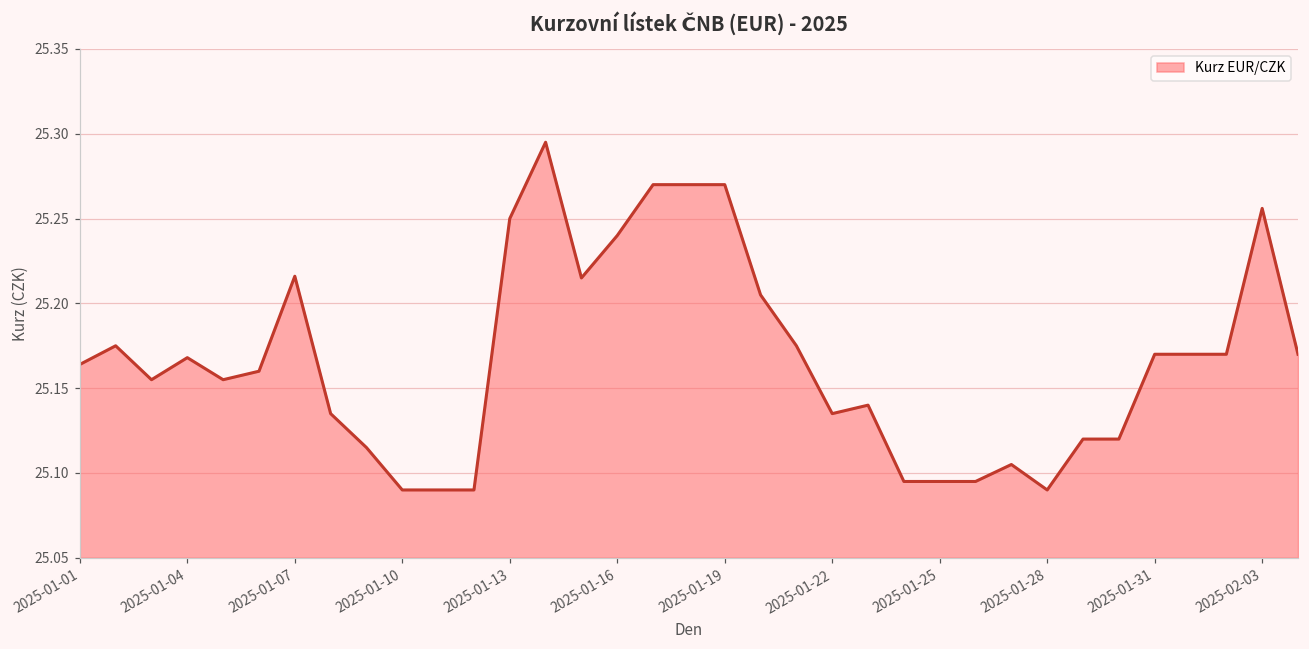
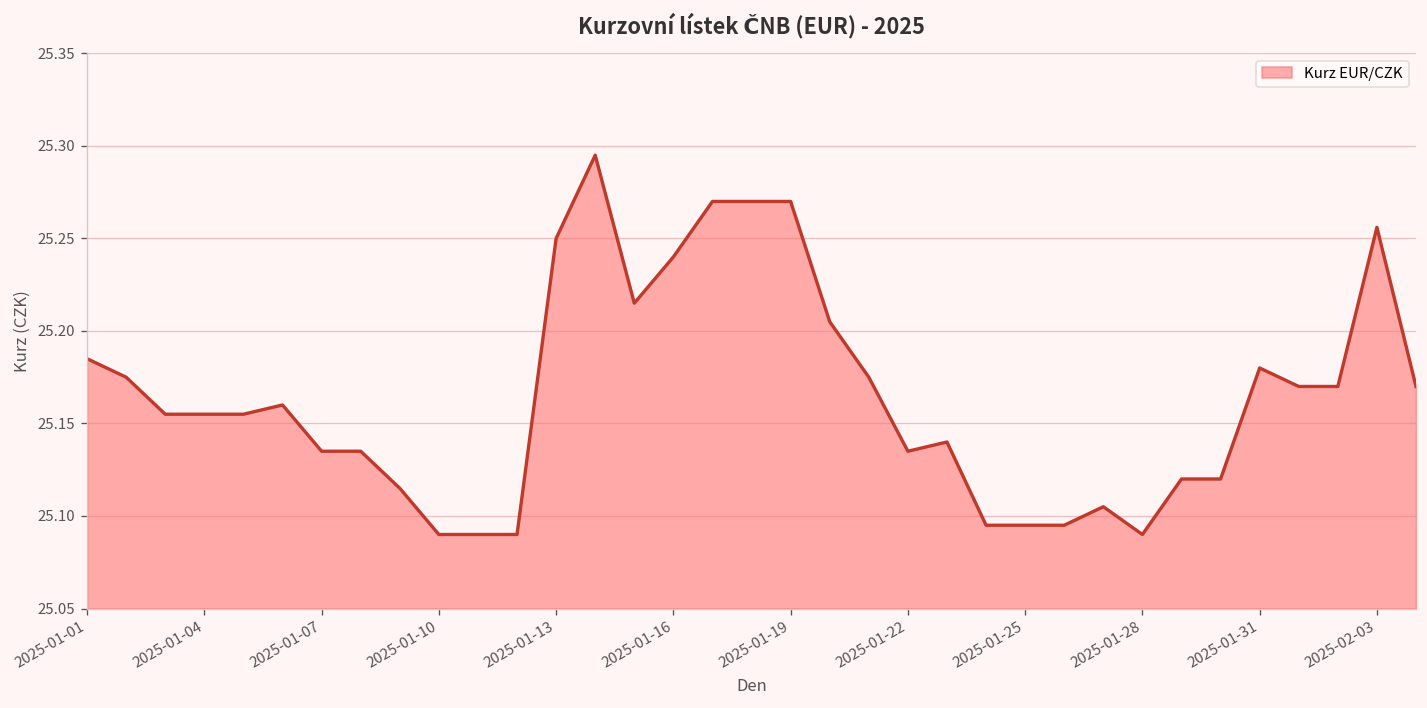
  {
-   "2025-01-01": 25.164,
-   "2025-01-04": 25.168,
-   "2025-01-07": 25.216,
+   "2025-01-01": 25.185,
+   "2025-01-04": 25.155,
+   "2025-01-07": 25.135,
    "2025-01-10": 25.090,
    "2025-01-13": 25.250,
    "2025-01-16": 25.240,
    "2025-01-19": 25.270,
    "2025-01-22": 25.135,
    "2025-01-25": 25.095,
    "2025-01-28": 25.090,
-   "2025-01-31": 25.17,
+   "2025-01-31": 25.18,
    "2025-02-03": 25.256
  }
